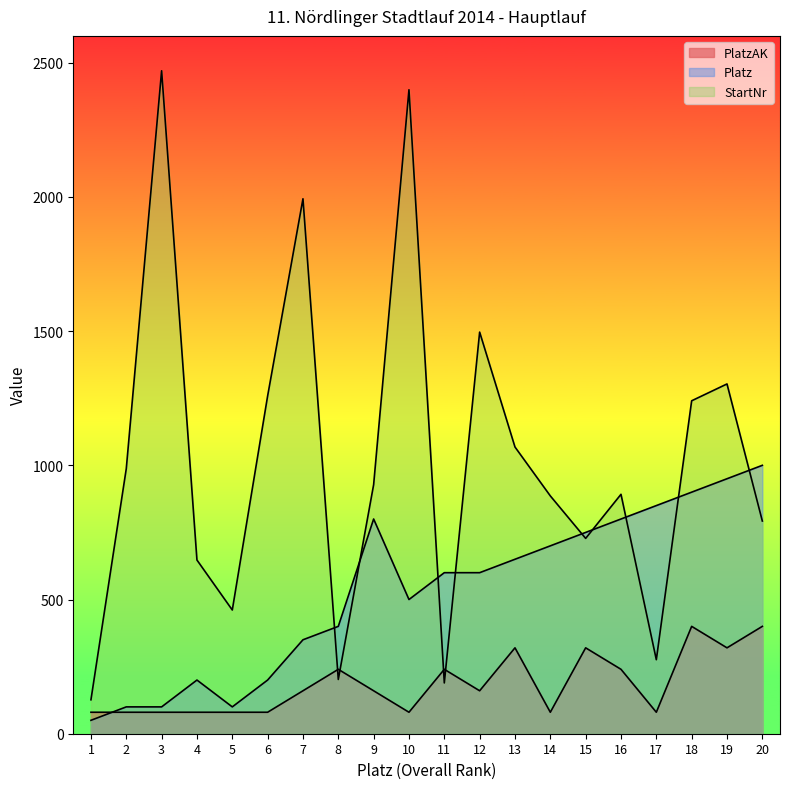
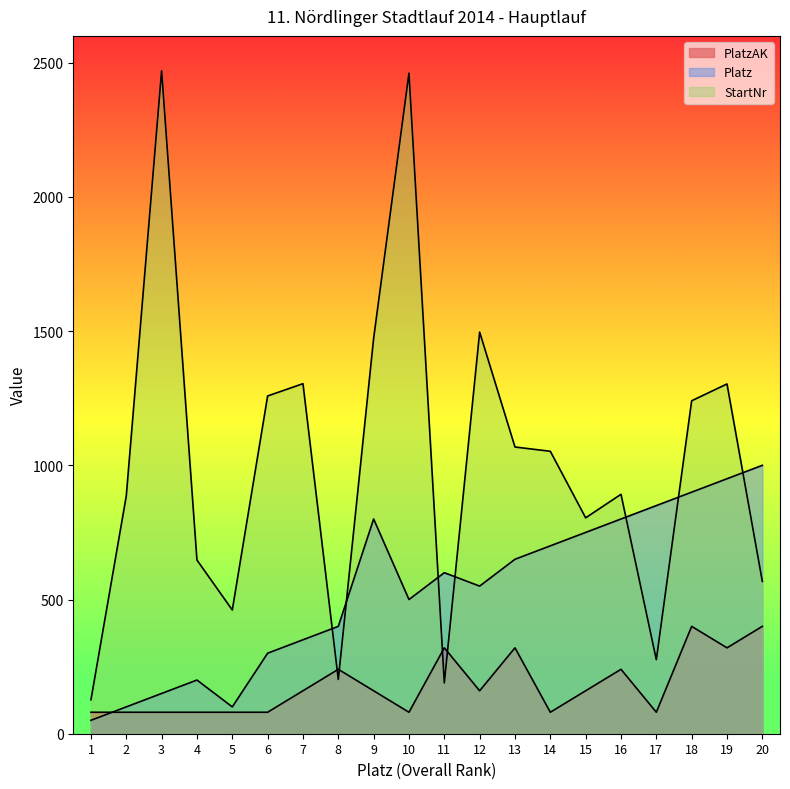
  {
    "PlatzAK": {
      "1": 80,
      "2": 80,
      "3": 80,
      "4": 80,
      "5": 80,
      "6": 80,
      "7": 160,
      "8": 240,
      "9": 160,
      "10": 80,
-     "11": 240,
+     "11": 320,
      "12": 160,
      "13": 320,
      "14": 80,
-     "15": 320,
+     "15": 160,
      "16": 240,
      "17": 80,
      "18": 400,
      "19": 320,
      "20": 400
    },
    "Platz": {
      "1": 50,
      "2": 100,
-     "3": 100,
+     "3": 150,
      "4": 200,
      "5": 100,
-     "6": 200,
+     "6": 300,
      "7": 350,
      "8": 400,
      "9": 800,
      "10": 500,
      "11": 600,
-     "12": 600,
+     "12": 550,
      "13": 650,
      "14": 700,
      "15": 750,
      "16": 800,
      "17": 850,
      "18": 900,
      "19": 950,
      "20": 1000
    },
    "StartNr": {
      "1": 130,
-     "2": 990,
+     "2": 890,
      "3": 2470,
      "4": 650,
      "5": 460,
      "6": 1260,
-     "7": 1990,
+     "7": 1300,
      "8": 200,
-     "9": 930,
-     "10": 2400,
+     "9": 1470,
+     "10": 2460,
      "11": 190,
      "12": 1500,
      "13": 1070,
-     "14": 890,
-     "15": 730,
+     "14": 1050,
+     "15": 800,
      "16": 890,
      "17": 280,
      "18": 1240,
      "19": 1300,
-     "20": 790
+     "20": 570
    }
  }
